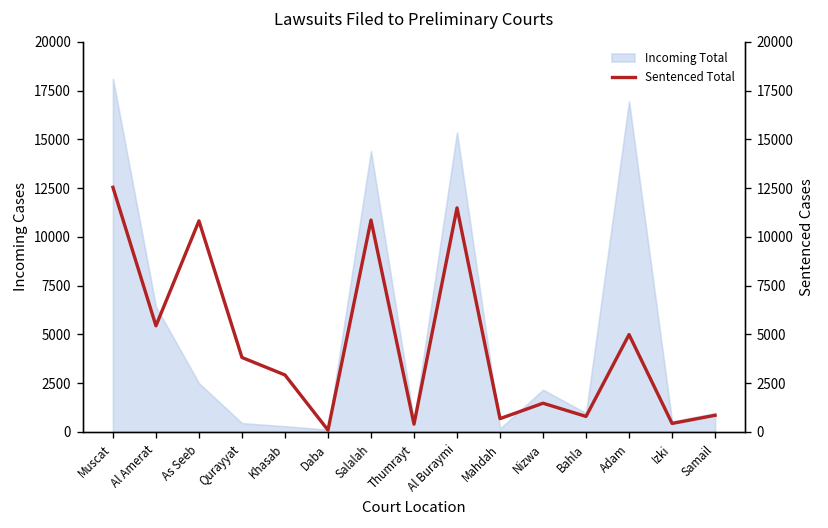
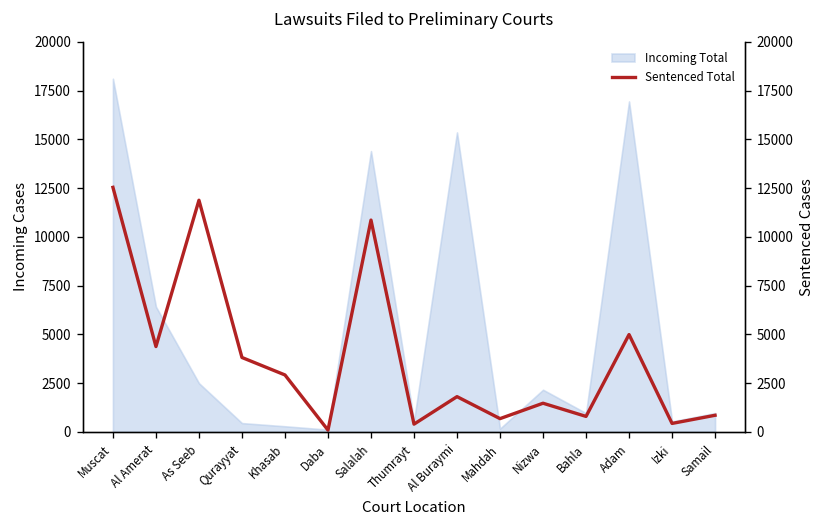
  {
    "Incoming Total": {
      "Muscat": 18100,
      "Al Amerat": 6400,
      "As Seeb": 2500,
      "Qurayyat": 400,
      "Khasab": 300,
      "Salalah": 14400,
      "Thumrayt": 600,
      "Al Buraymi": 15400,
      "Mahdah": 200,
      "Nizwa": 2200,
      "Bahla": 1000,
      "Adam": 16900,
      "Izki": 500,
      "Samail": 1000
    },
    "Sentenced Total": {
      "Muscat": 12500,
-     "Al Amerat": 5400,
-     "As Seeb": 10800,
+     "Al Amerat": 4400,
+     "As Seeb": 11900,
      "Qurayyat": 3800,
      "Khasab": 2900,
      "Daba": 100,
      "Salalah": 10900,
      "Thumrayt": 400,
-     "Al Buraymi": 11500,
+     "Al Buraymi": 1800,
      "Mahdah": 700,
      "Nizwa": 1500,
      "Bahla": 800,
      "Adam": 5000,
      "Izki": 400,
      "Samail": 800
    }
  }
